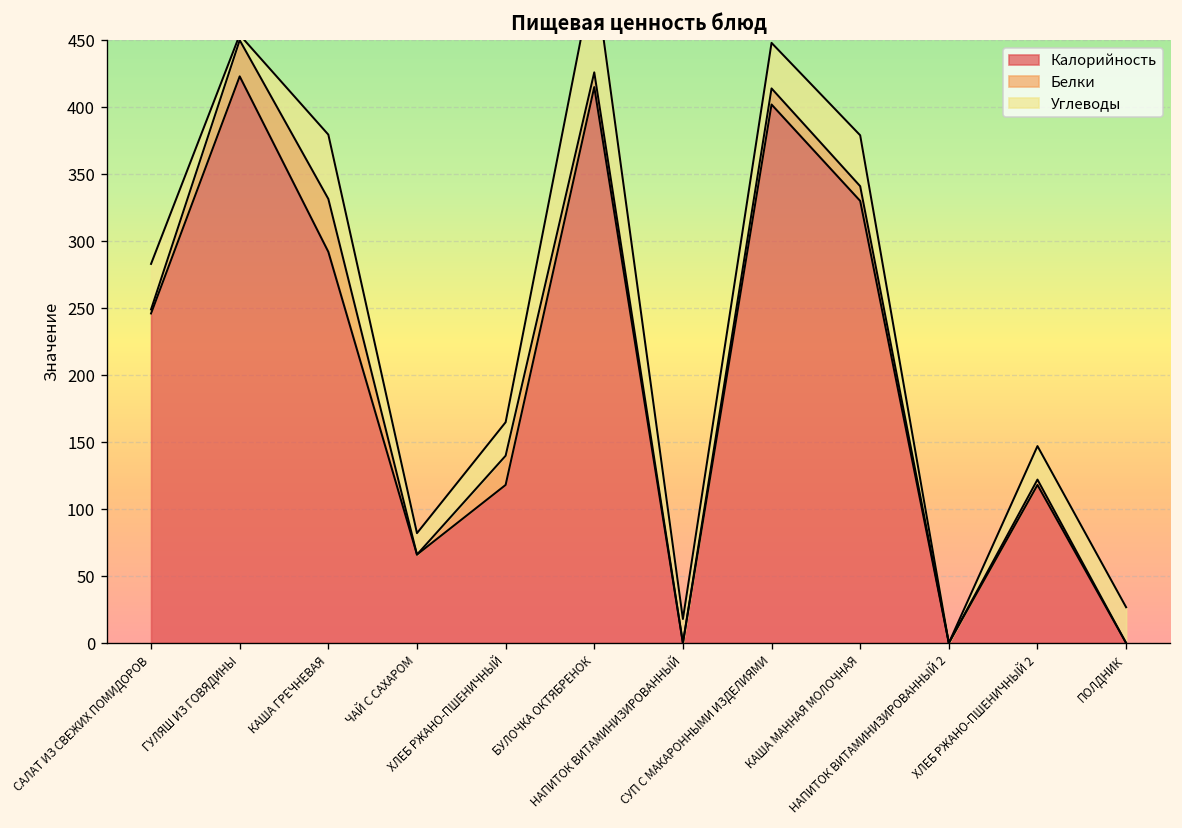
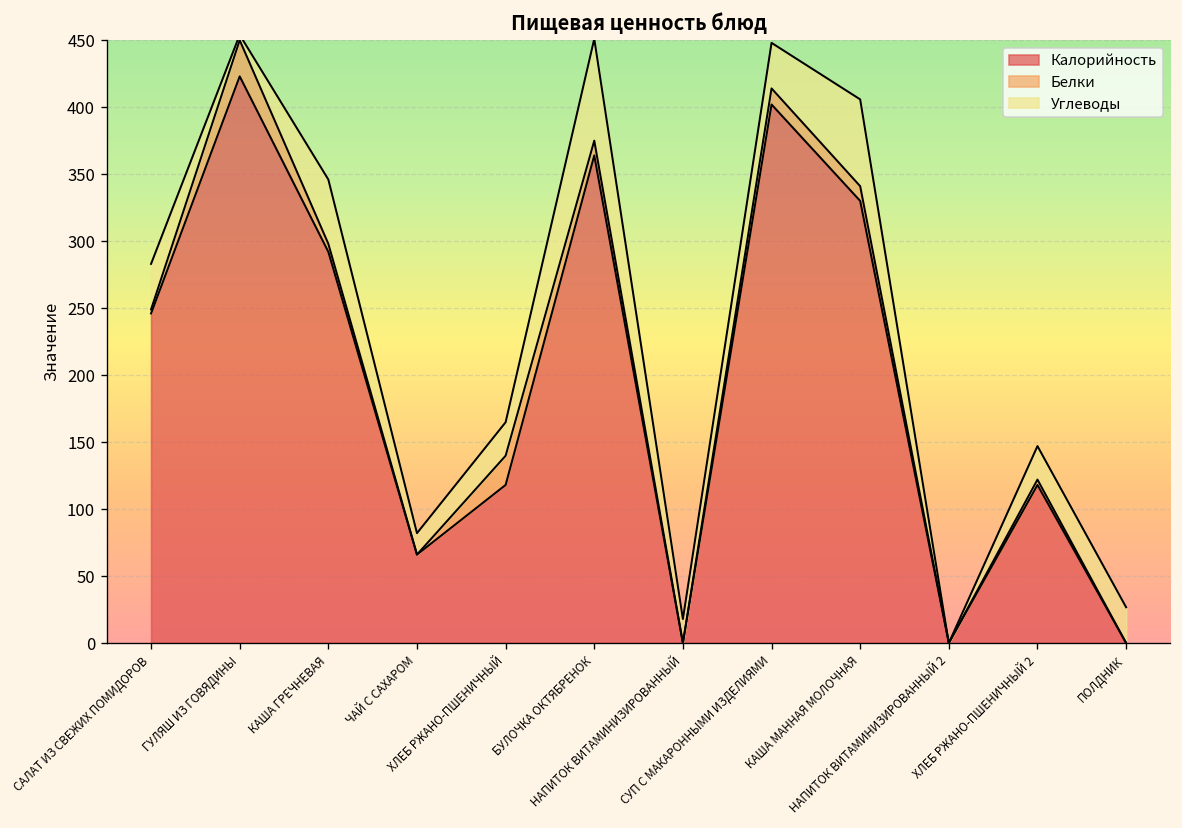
  {
    "Калорийность": {
      "САЛАТ ИЗ СВЕЖИХ ПОМИДОРОВ": 246,
      "ГУЛЯШ ИЗ ГОВЯДИНЫ": 423,
      "КАША ГРЕЧНЕВАЯ": 292,
      "ХЛЕБ РЖАНО-ПШЕНИЧНЫЙ": 118,
-     "БУЛОЧКА ОКТЯБРЕНОК": 415,
+     "БУЛОЧКА ОКТЯБРЕНОК": 364,
      "СУП С МАКАРОННЫМИ ИЗДЕЛИЯМИ": 402,
      "КАША МАННАЯ МОЛОЧНАЯ": 330,
      "ХЛЕБ РЖАНО-ПШЕНИЧНЫЙ 2": 118
    },
    "Белки": {
      "САЛАТ ИЗ СВЕЖИХ ПОМИДОРОВ": 3,
      "ГУЛЯШ ИЗ ГОВЯДИНЫ": 27,
-     "КАША ГРЕЧНЕВАЯ": 40,
+     "КАША ГРЕЧНЕВАЯ": 6,
      "ХЛЕБ РЖАНО-ПШЕНИЧНЫЙ": 22,
      "БУЛОЧКА ОКТЯБРЕНОК": 11,
      "СУП С МАКАРОННЫМИ ИЗДЕЛИЯМИ": 12,
      "КАША МАННАЯ МОЛОЧНАЯ": 11,
      "ХЛЕБ РЖАНО-ПШЕНИЧНЫЙ 2": 4
    },
    "Углеводы": {
      "САЛАТ ИЗ СВЕЖИХ ПОМИДОРОВ": 34,
      "КАША ГРЕЧНЕВАЯ": 48,
      "ЧАЙ С САХАРОМ": 16,
      "ХЛЕБ РЖАНО-ПШЕНИЧНЫЙ": 25,
      "НАПИТОК ВИТАМИНИЗИРОВАННЫЙ": 18,
      "СУП С МАКАРОННЫМИ ИЗДЕЛИЯМИ": 34,
-     "КАША МАННАЯ МОЛОЧНАЯ": 38,
+     "КАША МАННАЯ МОЛОЧНАЯ": 65,
      "ХЛЕБ РЖАНО-ПШЕНИЧНЫЙ 2": 25,
      "ПОЛДНИК": 27
    }
  }
